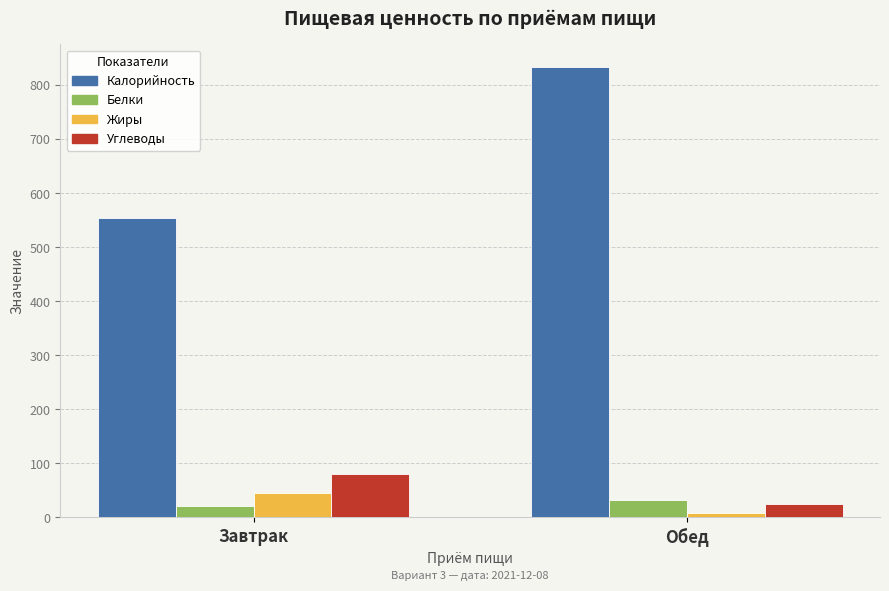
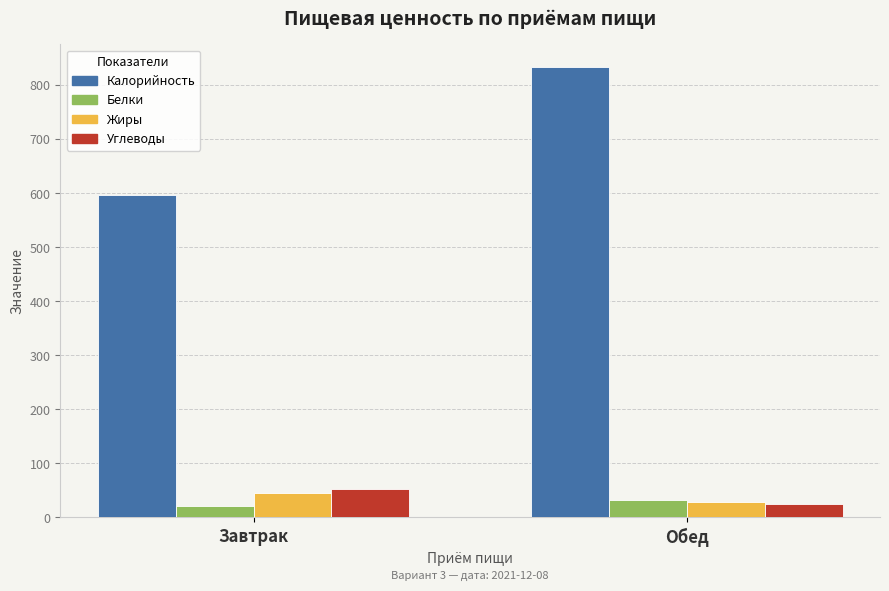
  {
    "Калорийность": {
-     "Завтрак": 550,
+     "Завтрак": 600,
      "Обед": 830
    },
    "Белки": {
      "Завтрак": 20,
      "Обед": 30
    },
    "Жиры": {
      "Завтрак": 40,
-     "Обед": 10
+     "Обед": 30
    },
    "Углеводы": {
-     "Завтрак": 80,
+     "Завтрак": 50,
      "Обед": 20
    }
  }
